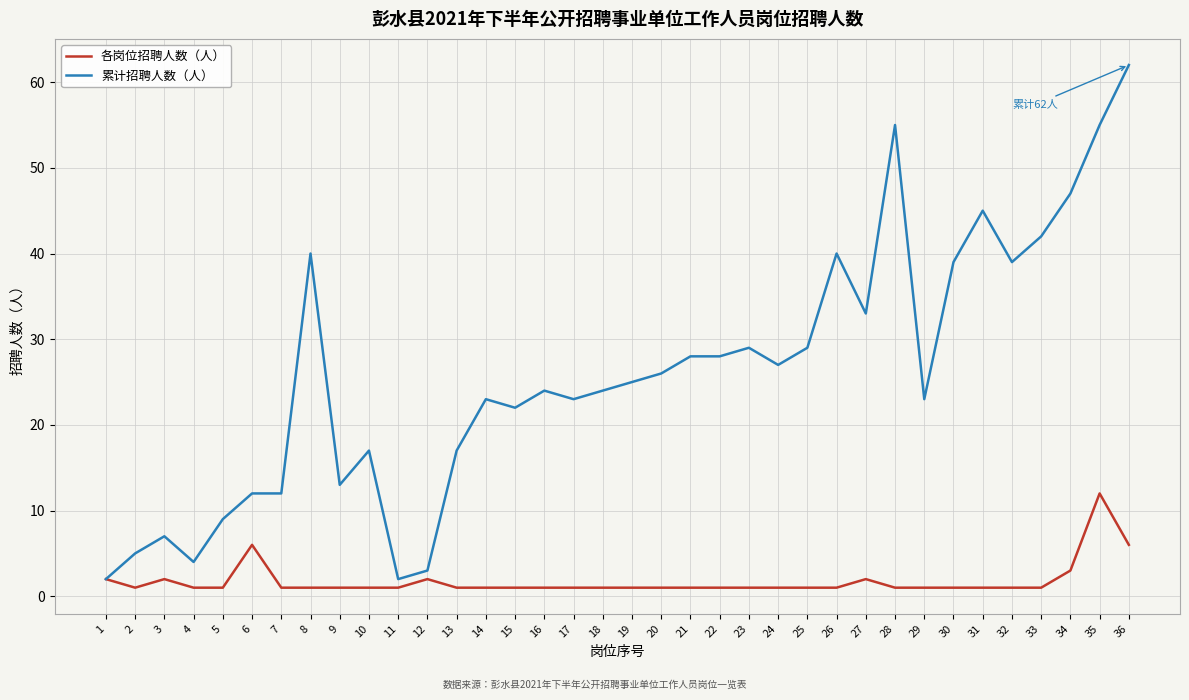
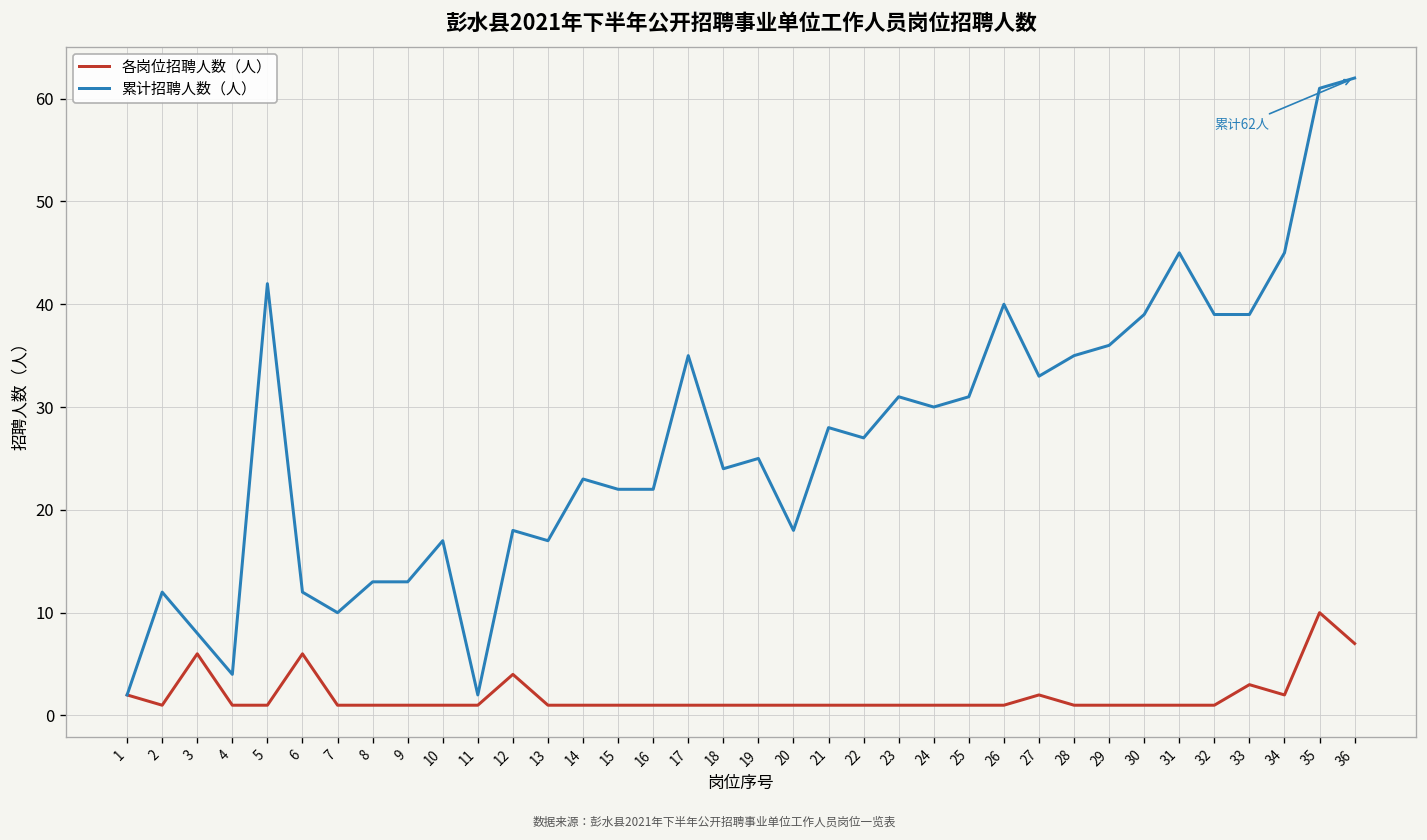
  {
    "各岗位招聘人数（人）": {
      "2": 1,
-     "3": 2,
+     "3": 6,
      "4": 1,
      "5": 1,
      "6": 6,
      "7": 1,
      "8": 1,
      "9": 1,
      "10": 1,
      "11": 1,
-     "12": 2,
+     "12": 4,
      "13": 1,
      "14": 1,
      "15": 1,
      "16": 1,
      "17": 1,
      "18": 1,
      "19": 1,
      "20": 1,
      "21": 1,
      "22": 1,
      "23": 1,
      "24": 1,
      "25": 1,
      "26": 1,
      "27": 2,
      "28": 1,
      "29": 1,
      "30": 1,
      "31": 1,
      "32": 1,
-     "33": 1,
-     "34": 3,
-     "35": 12,
-     "36": 6
+     "33": 3,
+     "34": 2,
+     "35": 10,
+     "36": 7
    },
    "累计招聘人数（人）": {
-     "2": 5,
-     "3": 7,
+     "2": 12,
+     "3": 8,
      "4": 4,
-     "5": 9,
+     "5": 42,
      "6": 12,
-     "7": 12,
-     "8": 40,
+     "7": 10,
+     "8": 13,
      "9": 13,
      "10": 17,
      "11": 2,
-     "12": 3,
+     "12": 18,
      "13": 17,
      "14": 23,
      "15": 22,
-     "16": 24,
-     "17": 23,
+     "16": 22,
+     "17": 35,
      "18": 24,
      "19": 25,
-     "20": 26,
+     "20": 18,
      "21": 28,
-     "22": 28,
-     "23": 29,
-     "24": 27,
-     "25": 29,
+     "22": 27,
+     "23": 31,
+     "24": 30,
+     "25": 31,
      "26": 40,
      "27": 33,
-     "28": 55,
-     "29": 23,
+     "28": 35,
+     "29": 36,
      "30": 39,
      "31": 45,
      "32": 39,
-     "33": 42,
-     "34": 47,
-     "35": 55,
+     "33": 39,
+     "34": 45,
+     "35": 61,
      "36": 62
    }
  }
